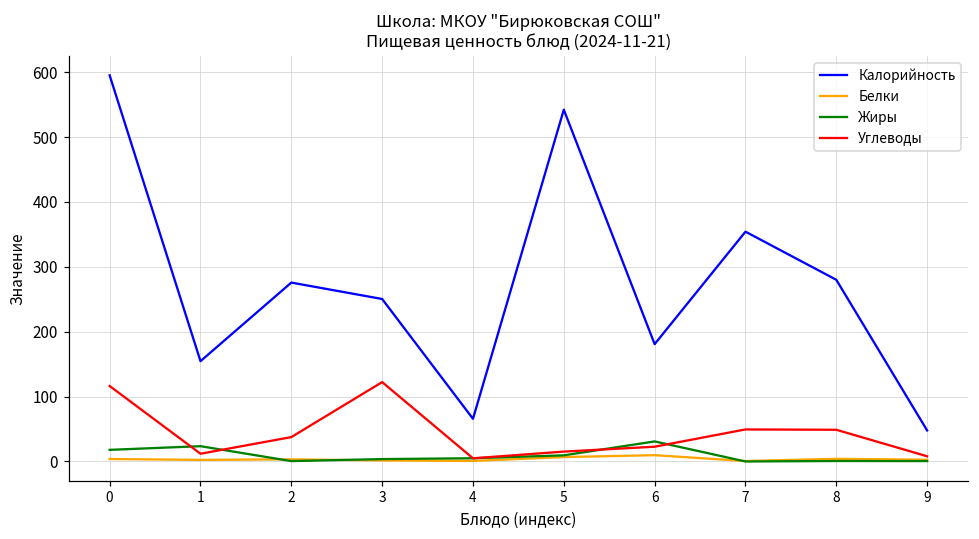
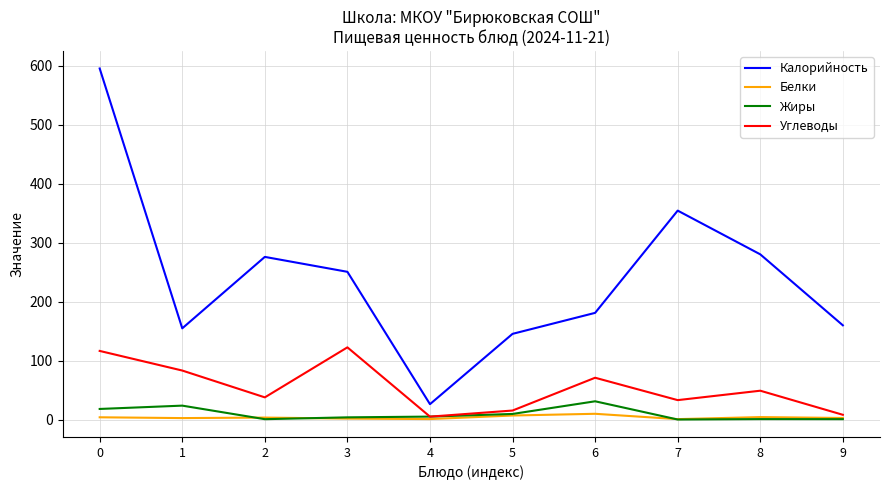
  {
    "Калорийность": {
      "0": 600,
      "1": 150,
      "2": 280,
      "3": 250,
-     "4": 70,
-     "5": 540,
+     "4": 30,
+     "5": 150,
      "6": 180,
      "7": 350,
      "8": 280,
-     "9": 50
+     "9": 160
    },
    "Белки": {
      "0": 0,
      "1": 0,
      "6": 10
    },
    "Жиры": {
      "0": 20,
      "1": 20,
      "6": 30
    },
    "Углеводы": {
      "0": 120,
-     "1": 10,
+     "1": 80,
      "2": 40,
      "3": 120,
      "5": 20,
-     "6": 20,
-     "7": 50,
+     "6": 70,
+     "7": 30,
      "8": 50,
      "9": 10
    }
  }
